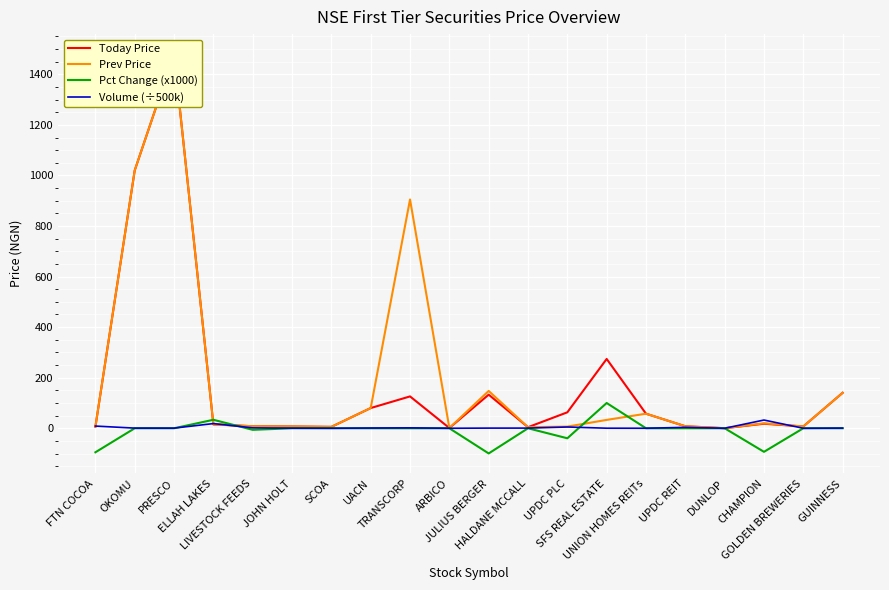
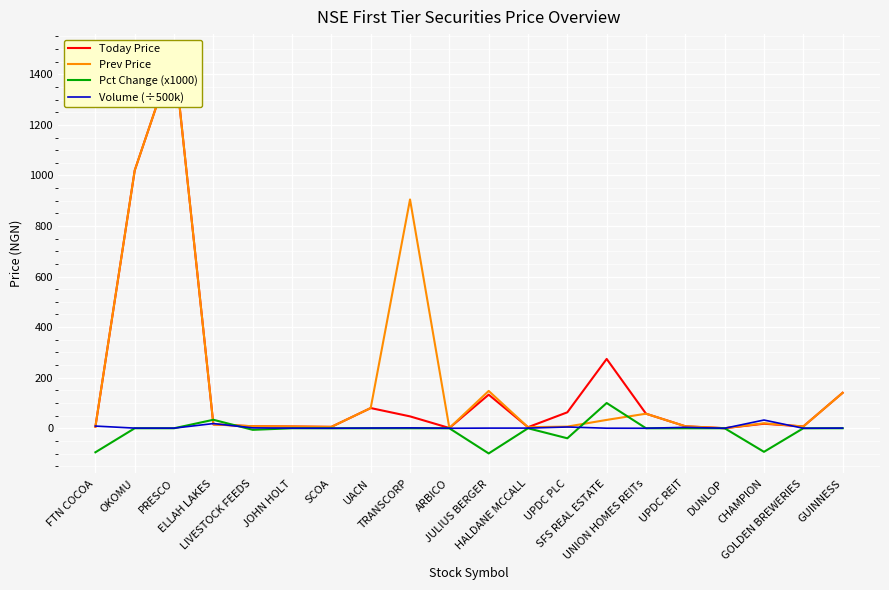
  {
    "Today Price": {
-     "TRANSCORP": 130,
+     "TRANSCORP": 50,
      "JULIUS BERGER": 130,
      "UPDC PLC": 60,
      "SFS REAL ESTATE": 270
    },
    "Prev Price": {
      "TRANSCORP": 910,
      "JULIUS BERGER": 150,
      "SFS REAL ESTATE": 30
    },
    "Pct Change (x1000)": {
      "FTN COCOA": -100,
      "ELLAH LAKES": 30,
      "JULIUS BERGER": -100,
      "UPDC PLC": -40,
      "SFS REAL ESTATE": 100,
      "CHAMPION": -90
    },
    "Volume (÷500k)": {
      "JULIUS BERGER": 0,
      "SFS REAL ESTATE": 0,
      "CHAMPION": 30
    }
  }
